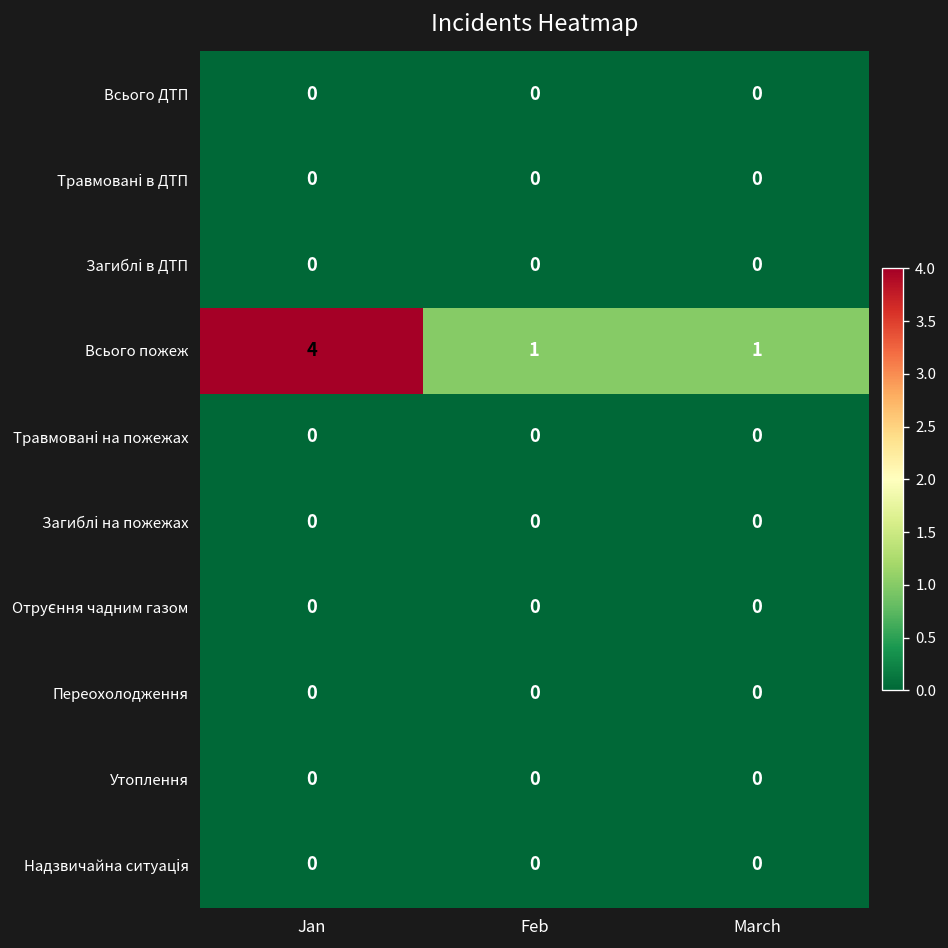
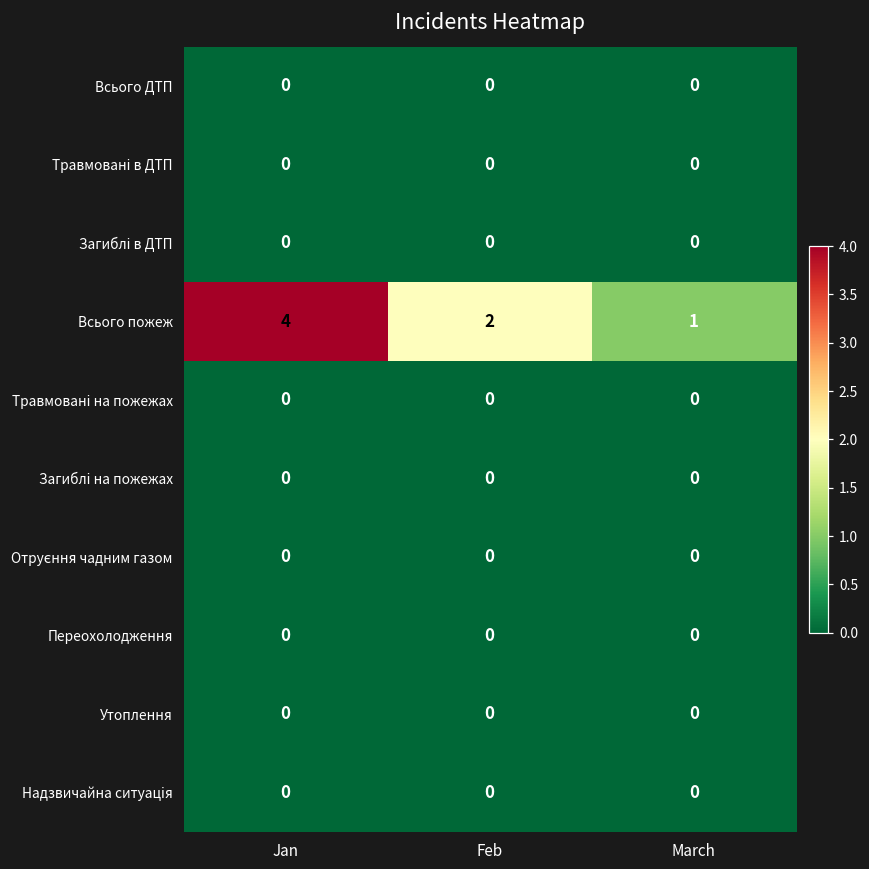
  {
    "Всього ДТП": {
      "Jan": 0,
      "Feb": 0,
      "March": 0
    },
    "Травмовані в ДТП": {
      "Jan": 0,
      "Feb": 0,
      "March": 0
    },
    "Загиблі в ДТП": {
      "Jan": 0,
      "Feb": 0,
      "March": 0
    },
    "Всього пожеж": {
      "Jan": 4,
-     "Feb": 1,
+     "Feb": 2,
      "March": 1
    },
    "Травмовані на пожежах": {
      "Jan": 0,
      "Feb": 0,
      "March": 0
    },
    "Загиблі на пожежах": {
      "Jan": 0,
      "Feb": 0,
      "March": 0
    },
    "Отруєння чадним газом": {
      "Jan": 0,
      "Feb": 0,
      "March": 0
    },
    "Переохолодження": {
      "Jan": 0,
      "Feb": 0,
      "March": 0
    },
    "Утоплення": {
      "Jan": 0,
      "Feb": 0,
      "March": 0
    },
    "Надзвичайна ситуація": {
      "Jan": 0,
      "Feb": 0,
      "March": 0
    }
  }
